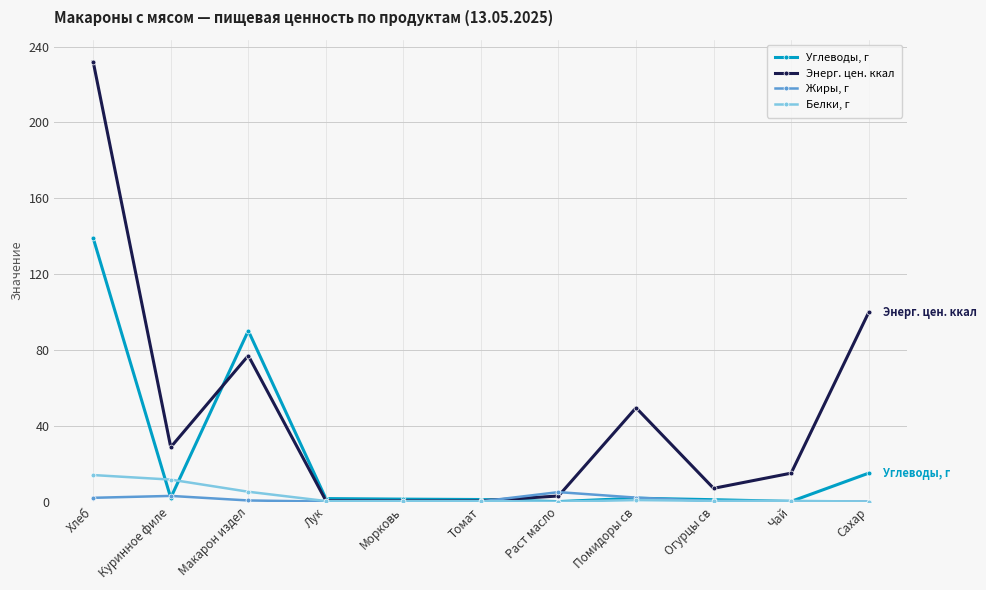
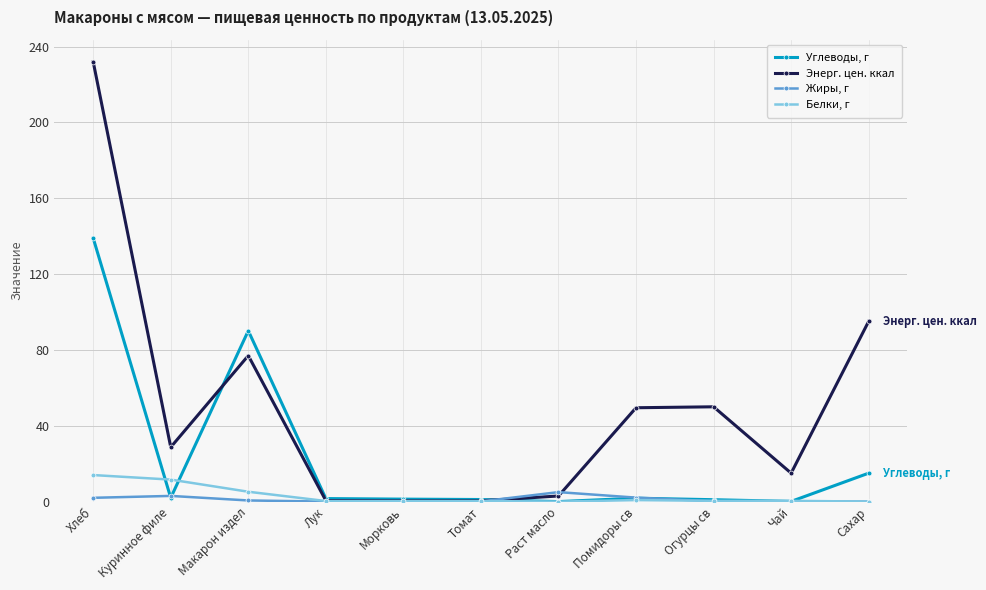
  {
    "Углеводы, г": {
      "Хлеб": 139,
      "Макарон издел": 90,
      "Сахар": 15
    },
    "Энерг. цен. ккал": {
      "Хлеб": 232,
      "Куринное филе": 29,
      "Макарон издел": 77,
      "Раст масло": 3,
      "Помидоры св": 50,
-     "Огурцы св": 7,
+     "Огурцы св": 50,
      "Чай": 15,
-     "Сахар": 100
+     "Сахар": 95
    }
  }
